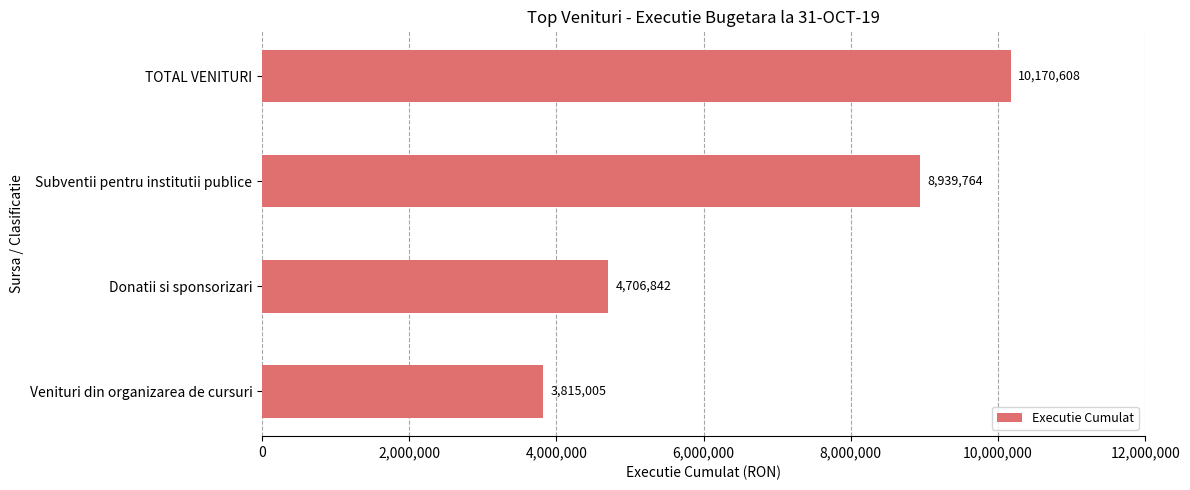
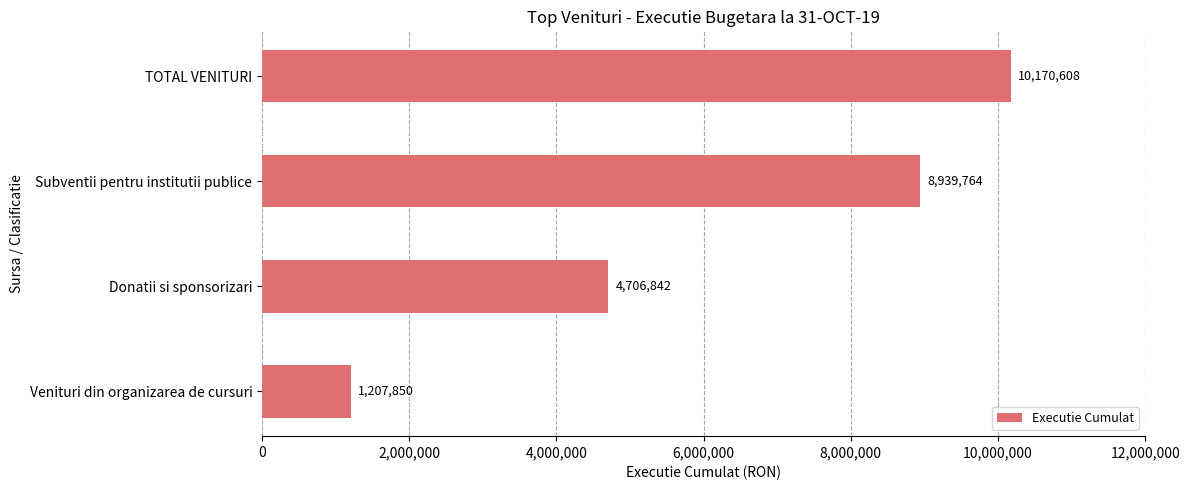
  {
    "TOTAL VENITURI": "10,170,608",
    "Subventii pentru institutii publice": "8,939,764",
    "Donatii si sponsorizari": "4,706,842",
-   "Venituri din organizarea de cursuri": "3,815,005"
+   "Venituri din organizarea de cursuri": "1,207,850"
  }
